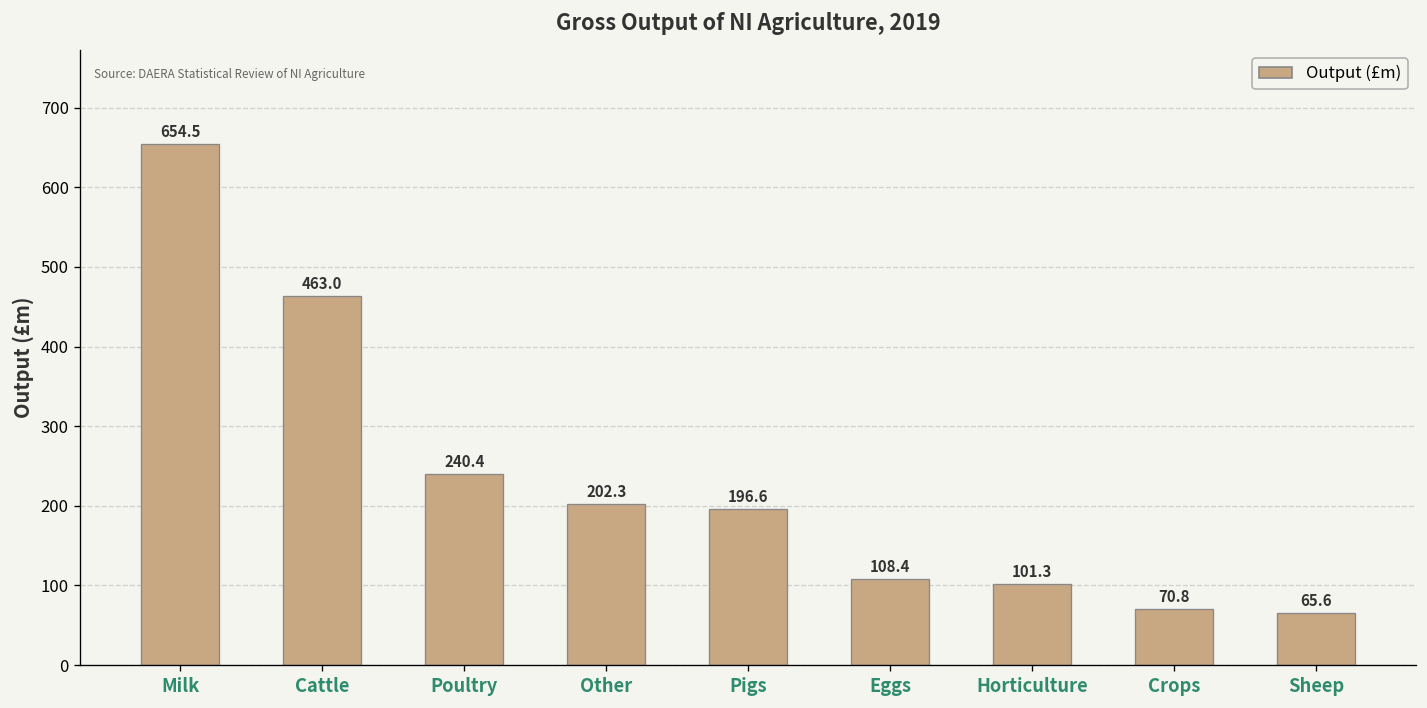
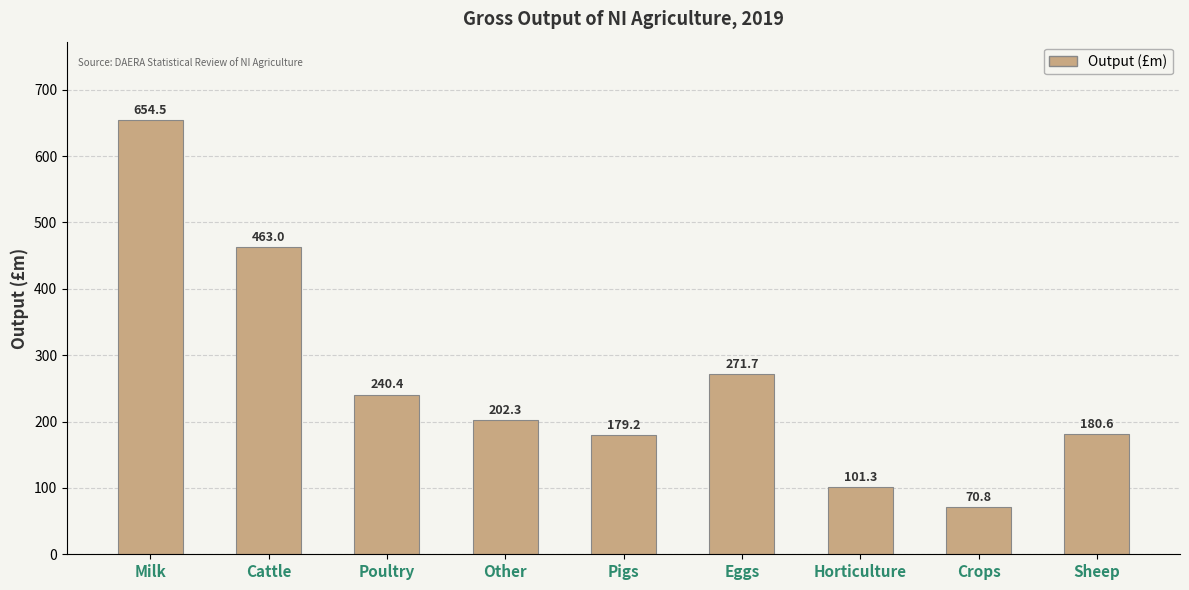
  {
    "Milk": 654.5,
    "Cattle": 463.0,
    "Poultry": 240.4,
    "Other": 202.3,
-   "Pigs": 196.6,
-   "Eggs": 108.4,
+   "Pigs": 179.2,
+   "Eggs": 271.7,
    "Horticulture": 101.3,
    "Crops": 70.8,
-   "Sheep": 65.6
+   "Sheep": 180.6
  }
